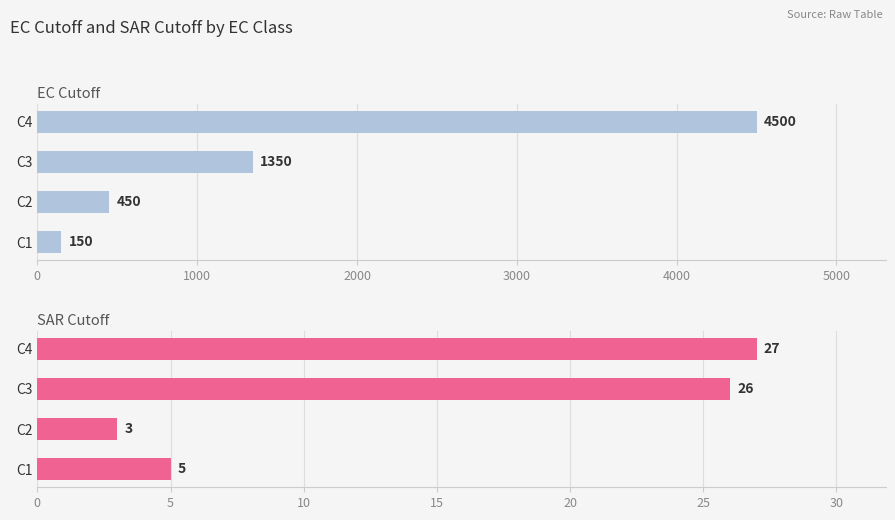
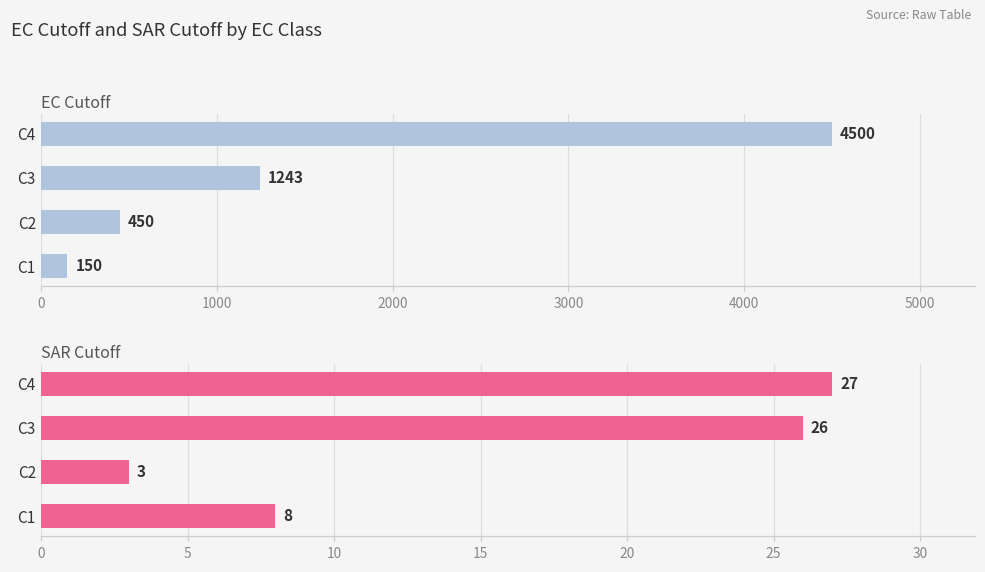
  {
    "EC Cutoff": {
      "C4": 4500,
-     "C3": 1350,
+     "C3": 1243,
      "C2": 450,
      "C1": 150
    },
    "SAR Cutoff": {
      "C4": 27,
      "C3": 26,
      "C2": 3,
-     "C1": 5
+     "C1": 8
    }
  }
